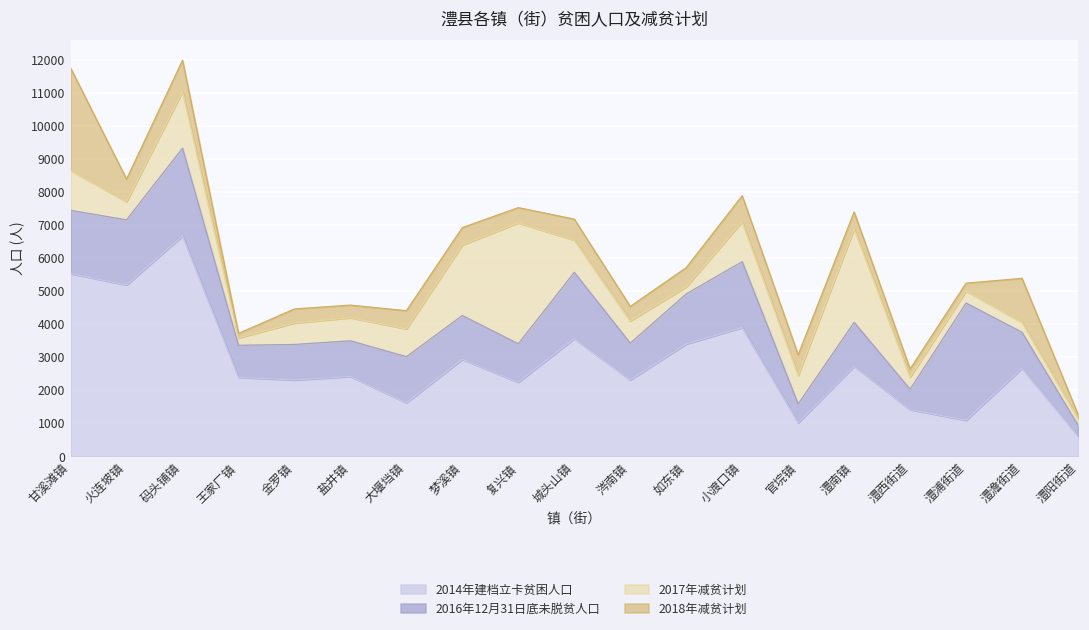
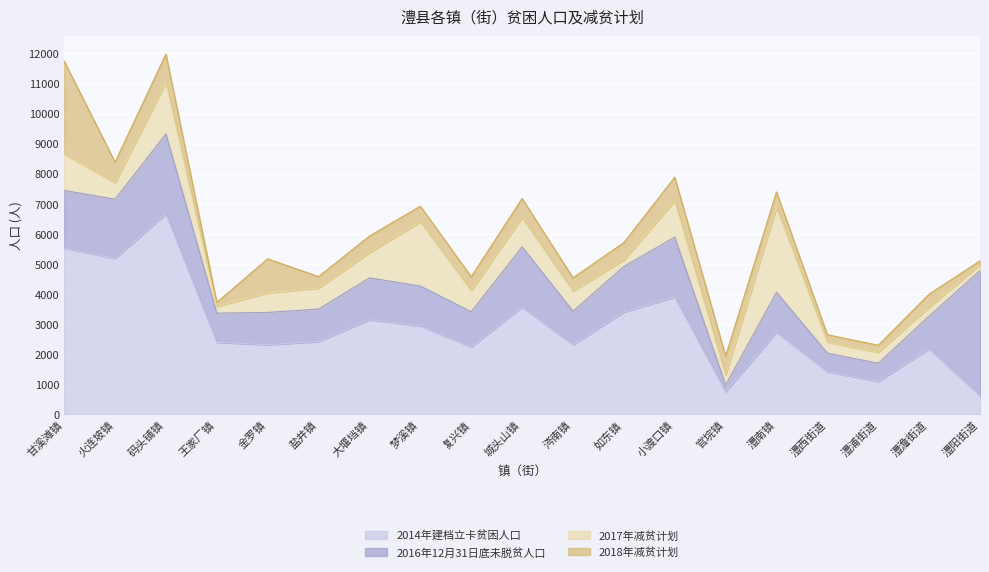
  {
    "2014年建档立卡贫困人口": {
      "甘溪滩镇": 5500,
      "火连坡镇": 5200,
      "码头铺镇": 6700,
      "王家厂镇": 2400,
      "金罗镇": 2300,
      "盐井镇": 2400,
-     "大堰垱镇": 1600,
+     "大堰垱镇": 3100,
      "梦溪镇": 2900,
      "复兴镇": 2200,
      "城头山镇": 3600,
      "涔南镇": 2300,
      "如东镇": 3400,
      "小渡口镇": 3900,
-     "官垸镇": 1000,
+     "官垸镇": 700,
      "澧南镇": 2700,
      "澧西街道": 1400,
      "澧浦街道": 1100,
-     "澧澹街道": 2700,
+     "澧澹街道": 2200,
      "澧阳街道": 600
    },
    "2016年12月31日底未脱贫人口": {
      "甘溪滩镇": 1900,
      "火连坡镇": 2000,
      "码头铺镇": 2700,
      "王家厂镇": 1000,
      "金罗镇": 1100,
      "盐井镇": 1100,
      "大堰垱镇": 1400,
      "梦溪镇": 1300,
      "复兴镇": 1200,
      "城头山镇": 2000,
      "涔南镇": 1100,
      "如东镇": 1500,
      "小渡口镇": 2000,
-     "官垸镇": 600,
+     "官垸镇": 200,
      "澧南镇": 1300,
      "澧西街道": 600,
-     "澧浦街道": 3500,
+     "澧浦街道": 600,
      "澧澹街道": 1100,
-     "澧阳街道": 300
+     "澧阳街道": 4200
    },
    "2017年减贫计划": {
      "甘溪滩镇": 1200,
      "火连坡镇": 500,
      "码头铺镇": 1700,
      "王家厂镇": 200,
      "金罗镇": 700,
      "盐井镇": 700,
      "大堰垱镇": 800,
      "梦溪镇": 2100,
-     "复兴镇": 3700,
+     "复兴镇": 700,
      "城头山镇": 1000,
      "涔南镇": 700,
      "如东镇": 200,
      "小渡口镇": 1200,
-     "官垸镇": 900,
+     "官垸镇": 300,
      "澧南镇": 2800,
      "澧西街道": 400,
      "澧浦街道": 400,
      "澧澹街道": 300,
      "澧阳街道": 200
    },
    "2018年减贫计划": {
      "甘溪滩镇": 3100,
      "火连坡镇": 700,
      "码头铺镇": 900,
      "王家厂镇": 100,
-     "金罗镇": 400,
+     "金罗镇": 1100,
      "盐井镇": 400,
      "大堰垱镇": 500,
      "梦溪镇": 500,
      "复兴镇": 500,
      "城头山镇": 600,
      "涔南镇": 400,
      "如东镇": 600,
      "小渡口镇": 800,
      "官垸镇": 600,
      "澧南镇": 500,
      "澧西街道": 200,
      "澧浦街道": 200,
-     "澧澹街道": 1300,
+     "澧澹街道": 400,
      "澧阳街道": 100
    }
  }
